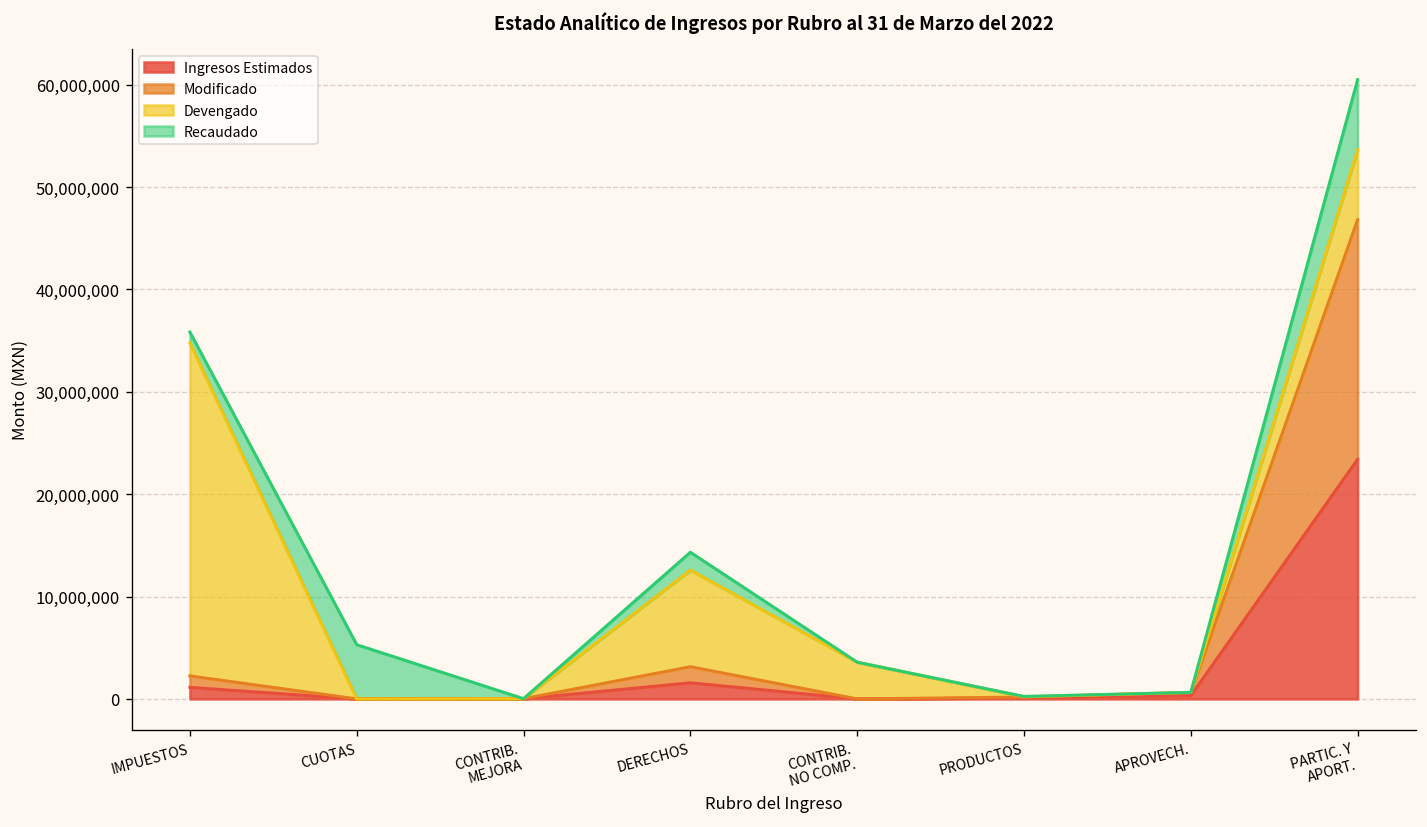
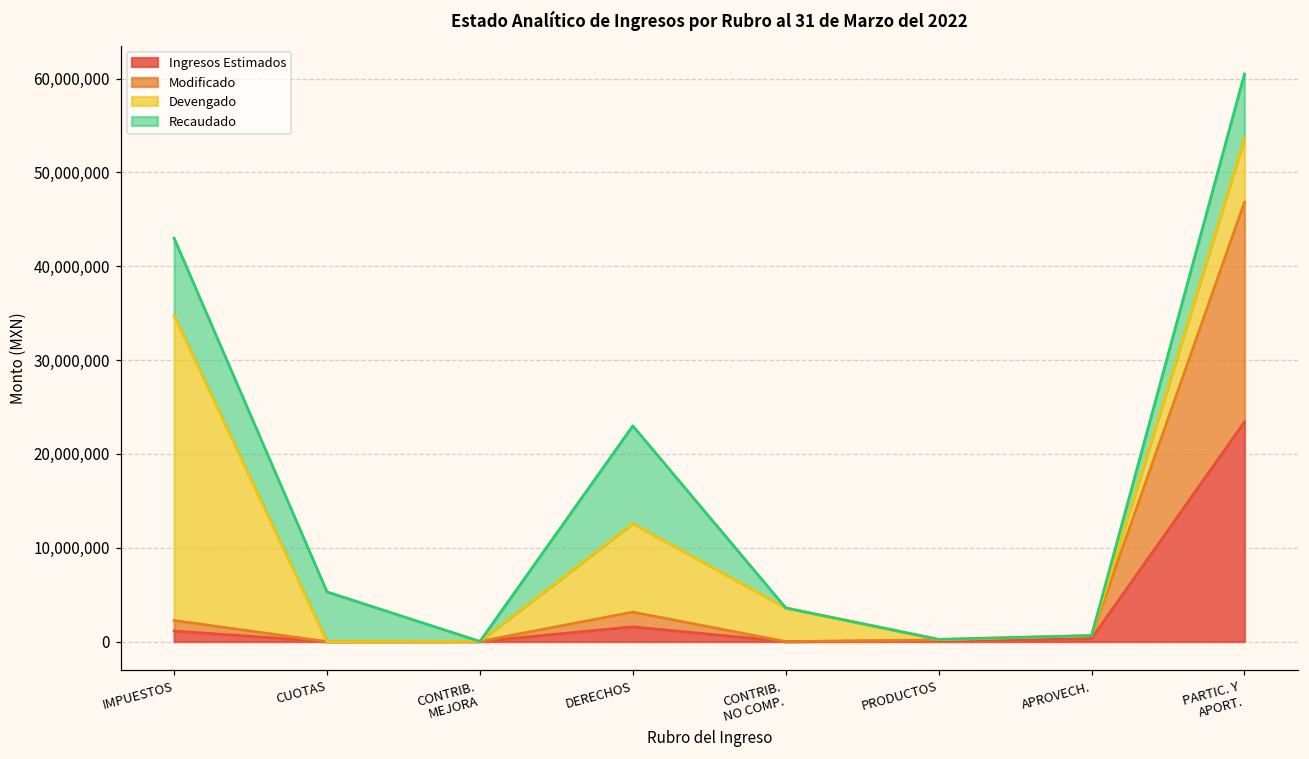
  {
    "Devengado": {
      "IMPUESTOS": "33,000,000",
      "DERECHOS": "9,000,000",
      "PARTIC. Y APORT.": "7,000,000"
    },
    "Recaudado": {
-     "IMPUESTOS": "1,000,000",
+     "IMPUESTOS": "8,000,000",
      "CUOTAS": "5,000,000",
-     "DERECHOS": "2,000,000",
+     "DERECHOS": "10,000,000",
      "PARTIC. Y APORT.": "7,000,000"
    }
  }
